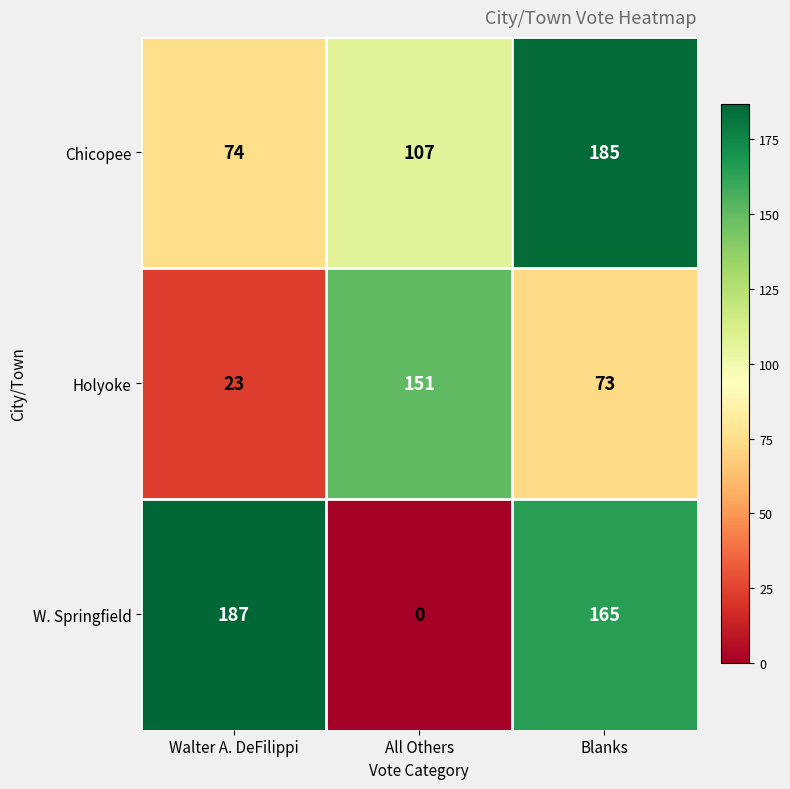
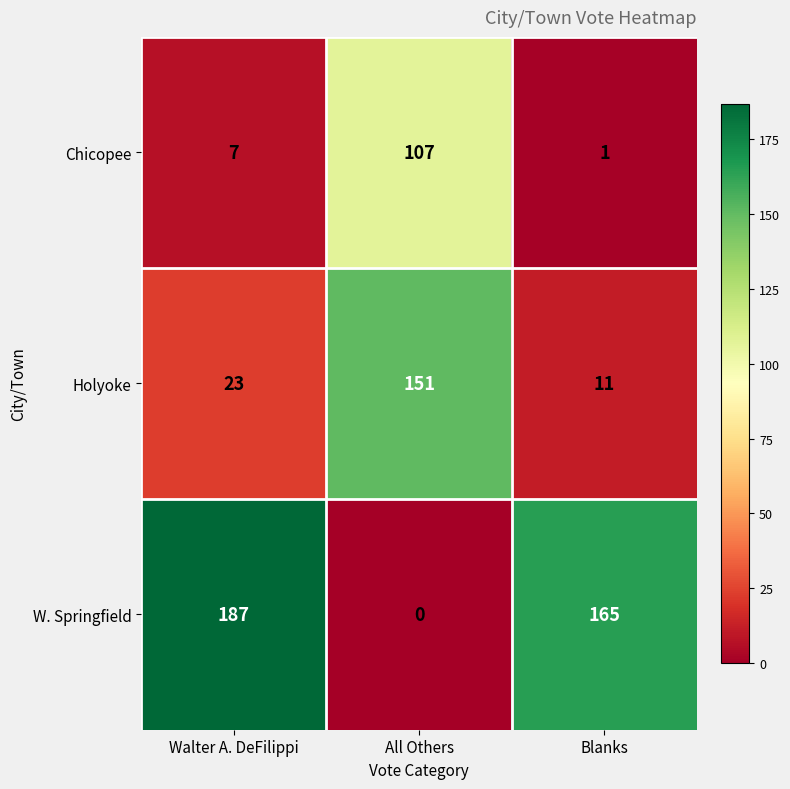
  {
    "Chicopee": {
-     "Walter A. DeFilippi": 74,
+     "Walter A. DeFilippi": 7,
      "All Others": 107,
-     "Blanks": 185
+     "Blanks": 1
    },
    "Holyoke": {
      "Walter A. DeFilippi": 23,
      "All Others": 151,
-     "Blanks": 73
+     "Blanks": 11
    },
    "W. Springfield": {
      "Walter A. DeFilippi": 187,
      "All Others": 0,
      "Blanks": 165
    }
  }
